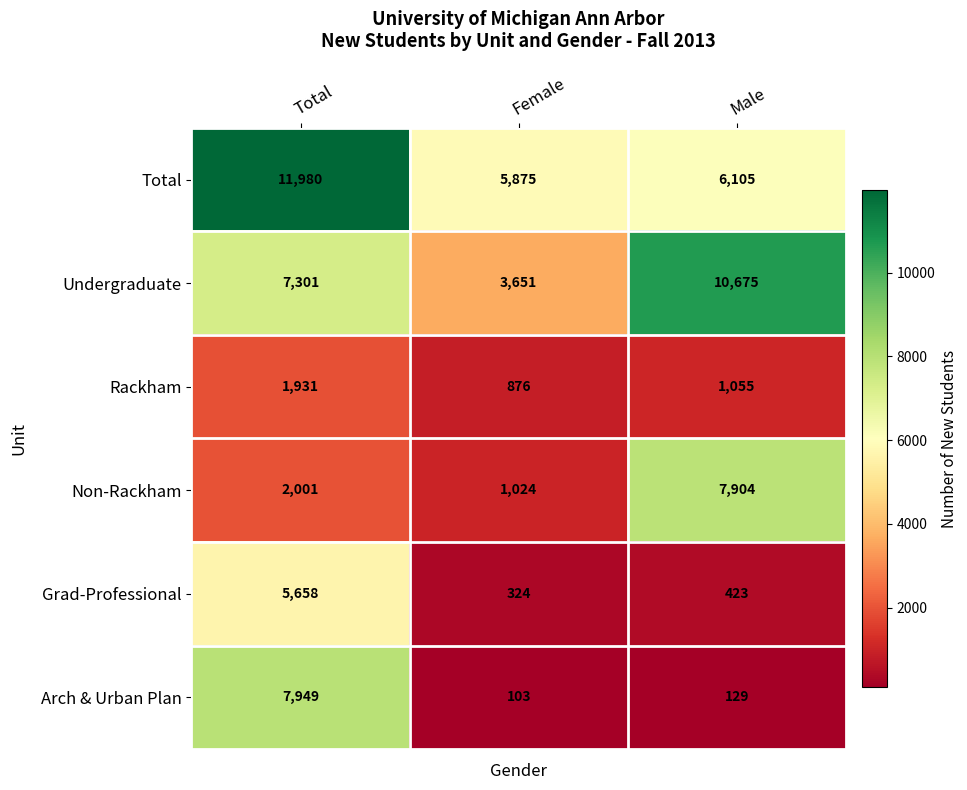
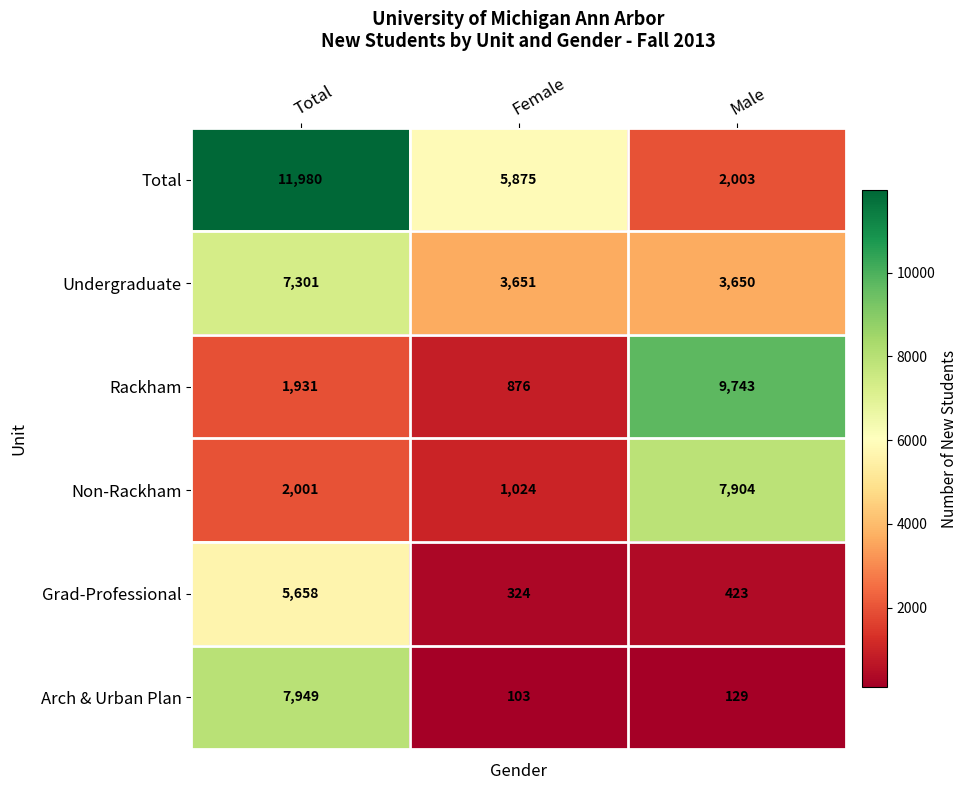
  {
    "Total": {
      "Total": "11,980",
      "Female": "5,875",
-     "Male": "6,105"
+     "Male": "2,003"
    },
    "Undergraduate": {
      "Total": "7,301",
      "Female": "3,651",
-     "Male": "10,675"
+     "Male": "3,650"
    },
    "Rackham": {
      "Total": "1,931",
      "Female": "876",
-     "Male": "1,055"
+     "Male": "9,743"
    },
    "Non-Rackham": {
      "Total": "2,001",
      "Female": "1,024",
      "Male": "7,904"
    },
    "Grad-Professional": {
      "Total": "5,658",
      "Female": "324",
      "Male": "423"
    },
    "Arch & Urban Plan": {
      "Total": "7,949",
      "Female": "103",
      "Male": "129"
    }
  }
